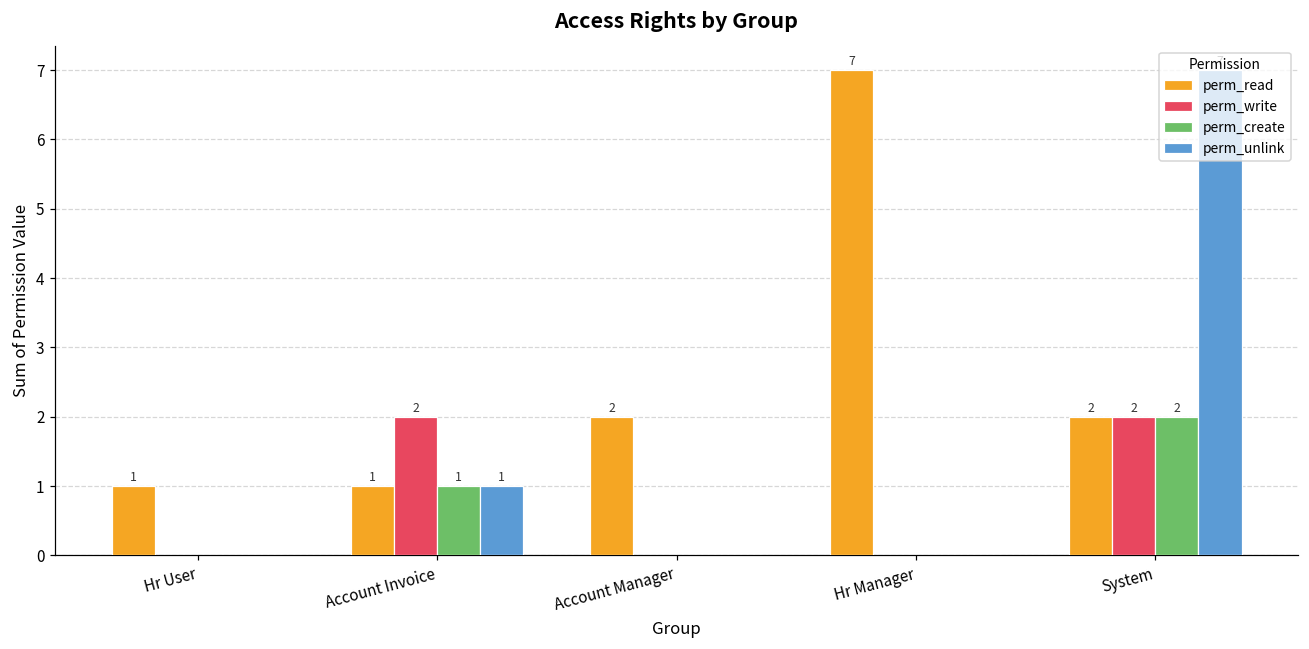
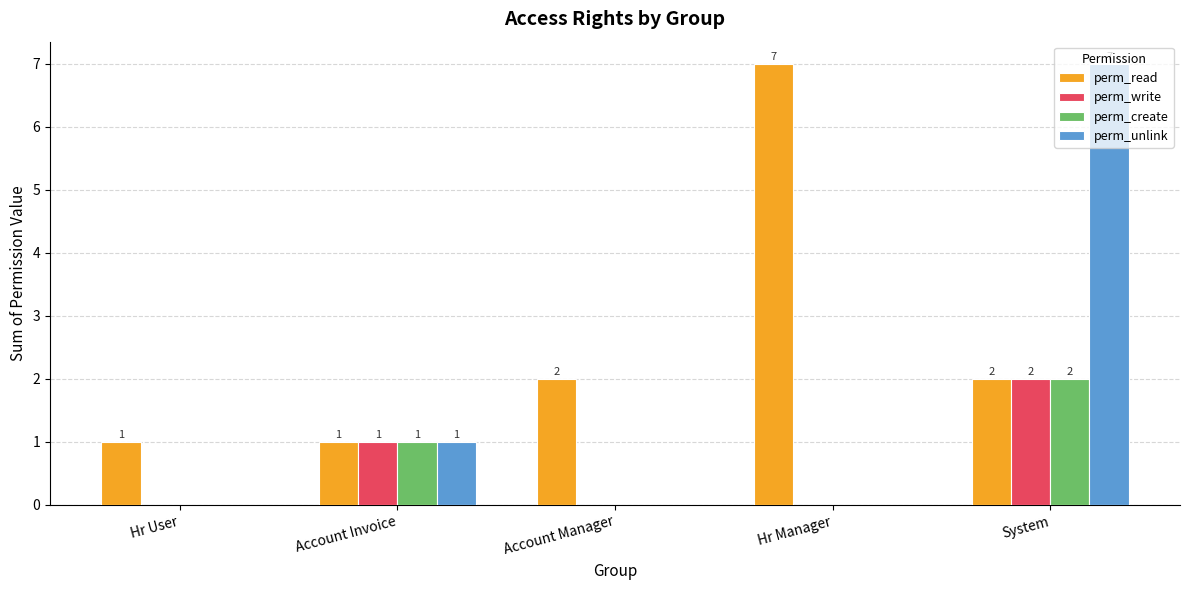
  {
    "perm_read": {
      "Hr User": 1,
      "Account Invoice": 1,
      "Account Manager": 2,
      "Hr Manager": 7,
      "System": 2
    },
    "perm_write": {
-     "Account Invoice": 2,
+     "Account Invoice": 1,
      "System": 2
    },
    "perm_create": {
      "Account Invoice": 1,
      "System": 2
    },
    "perm_unlink": {
      "Account Invoice": 1
    }
  }
